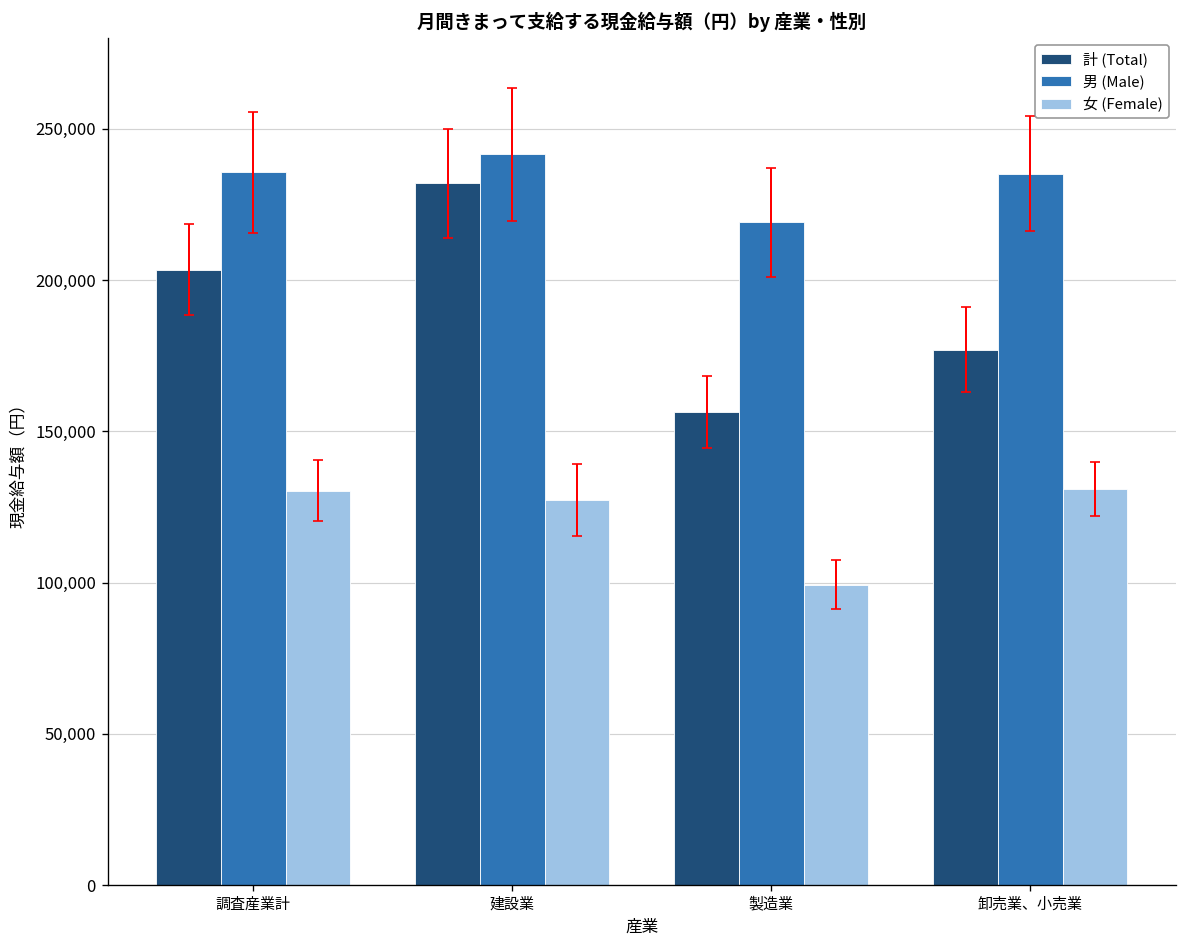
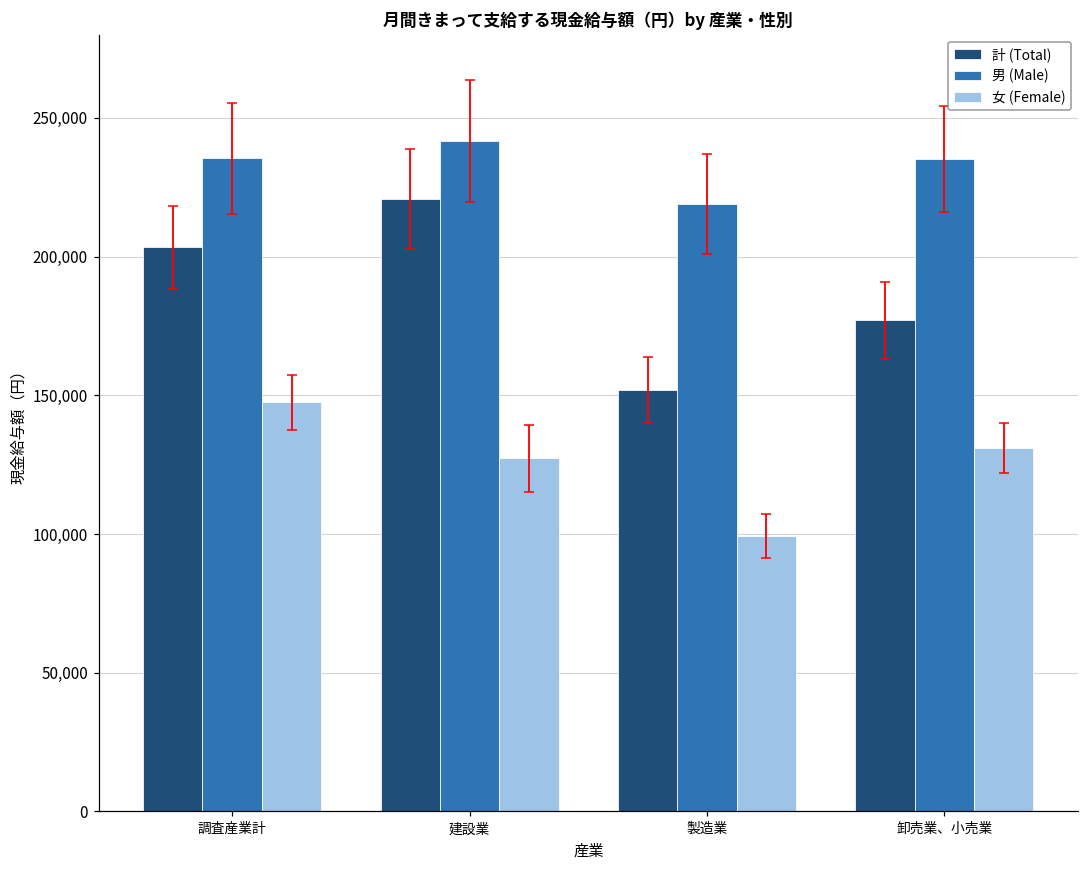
  {
    "計 (Total)": {
      "調査産業計": "203,000",
-     "建設業": "232,000",
-     "製造業": "156,000",
+     "建設業": "221,000",
+     "製造業": "152,000",
      "卸売業、小売業": "177,000"
    },
    "女 (Female)": {
-     "調査産業計": "130,000",
+     "調査産業計": "147,000",
      "建設業": "127,000",
      "製造業": "99,000",
      "卸売業、小売業": "131,000"
    }
  }
